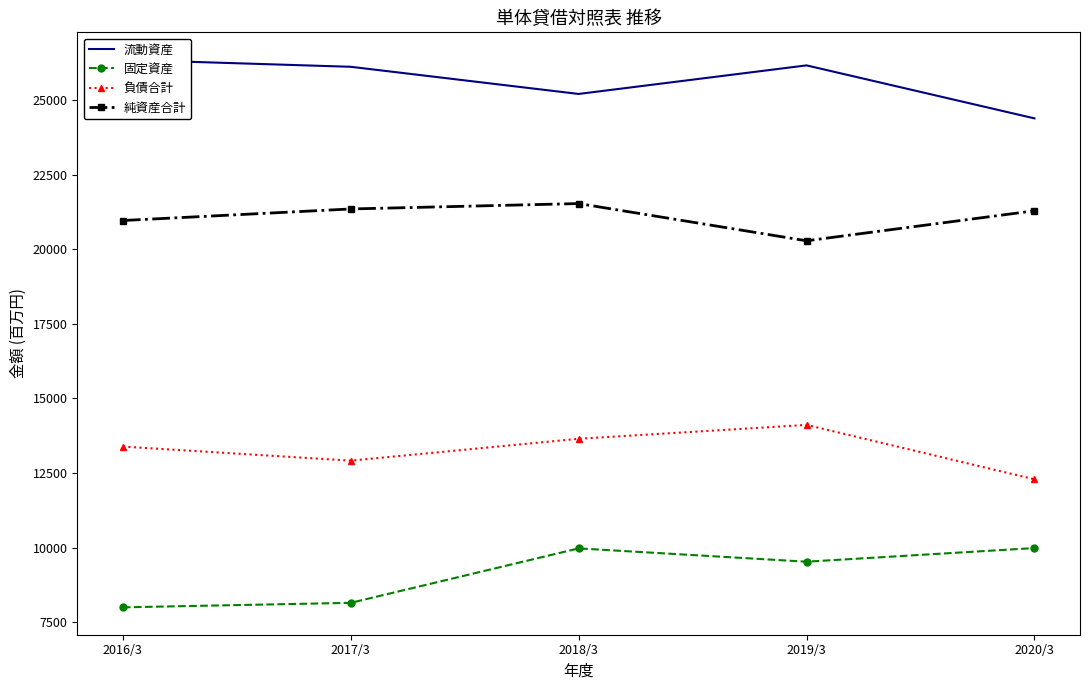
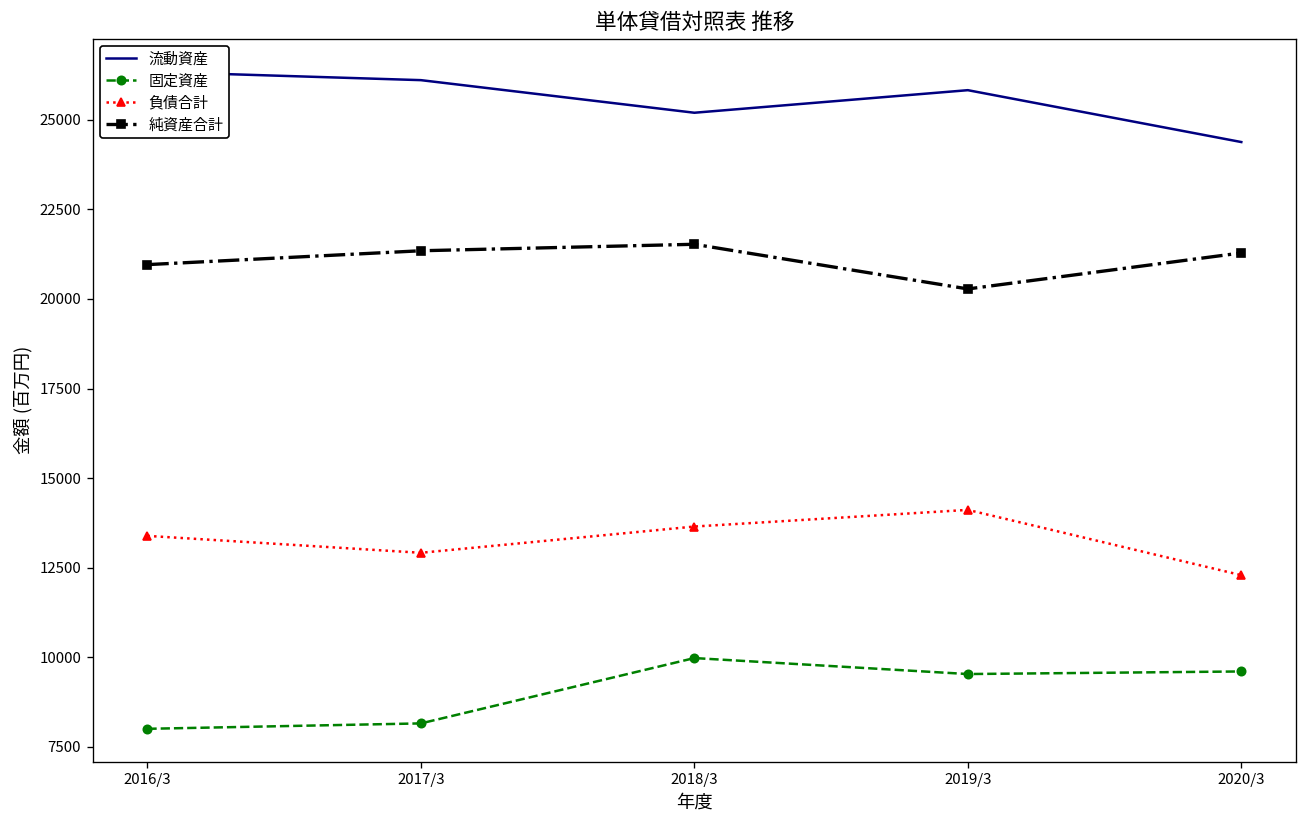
  {
    "流動資産": {
      "2017/3": 26100,
      "2018/3": 25200,
-     "2019/3": 26200,
+     "2019/3": 25800,
      "2020/3": 24400
    },
    "固定資産": {
      "2016/3": 8000,
      "2017/3": 8200,
      "2018/3": 10000,
      "2019/3": 9500,
-     "2020/3": 10000
+     "2020/3": 9600
    },
    "負債合計": {
      "2016/3": 13400,
      "2017/3": 12900,
      "2018/3": 13600,
      "2019/3": 14100,
      "2020/3": 12300
    },
    "純資産合計": {
      "2016/3": 21000,
      "2017/3": 21300,
      "2018/3": 21500,
      "2019/3": 20300,
      "2020/3": 21300
    }
  }
